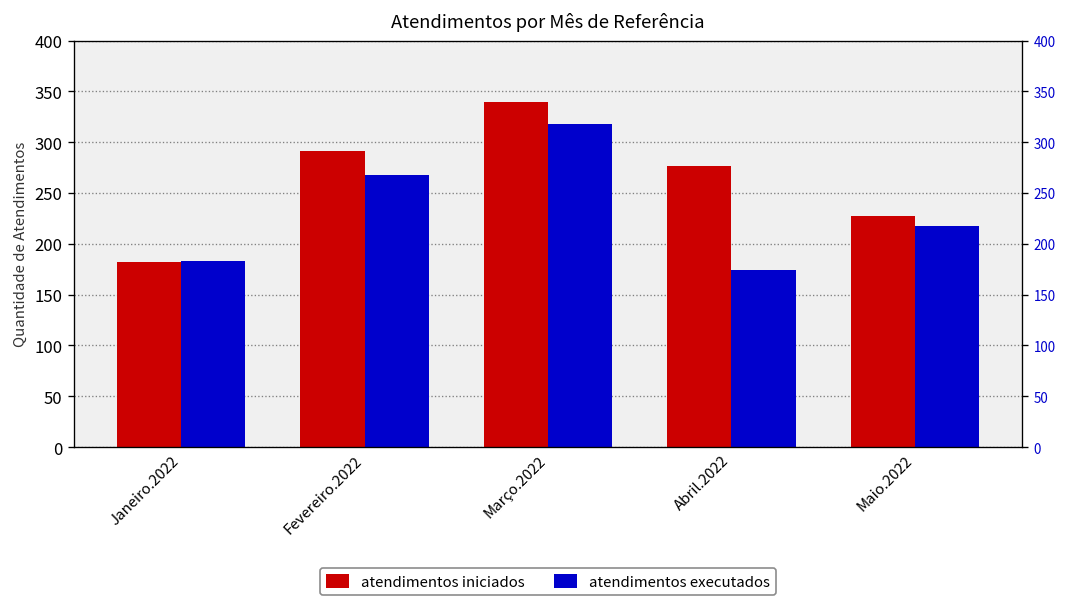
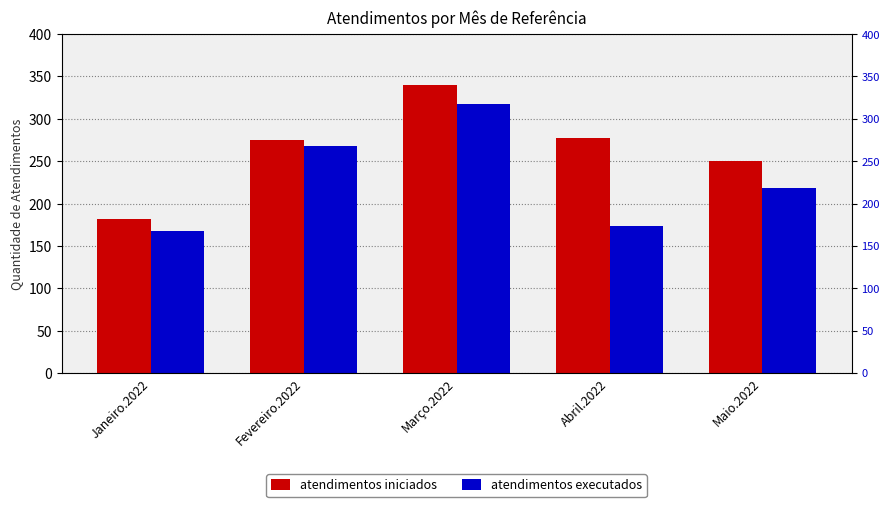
  {
    "atendimentos iniciados": {
      "Janeiro.2022": 180,
-     "Fevereiro.2022": 290,
+     "Fevereiro.2022": 280,
      "Março.2022": 340,
      "Abril.2022": 280,
-     "Maio.2022": 230
+     "Maio.2022": 250
    },
    "atendimentos executados": {
-     "Janeiro.2022": 180,
+     "Janeiro.2022": 170,
      "Fevereiro.2022": 270,
      "Março.2022": 320,
      "Abril.2022": 170,
      "Maio.2022": 220
    }
  }
